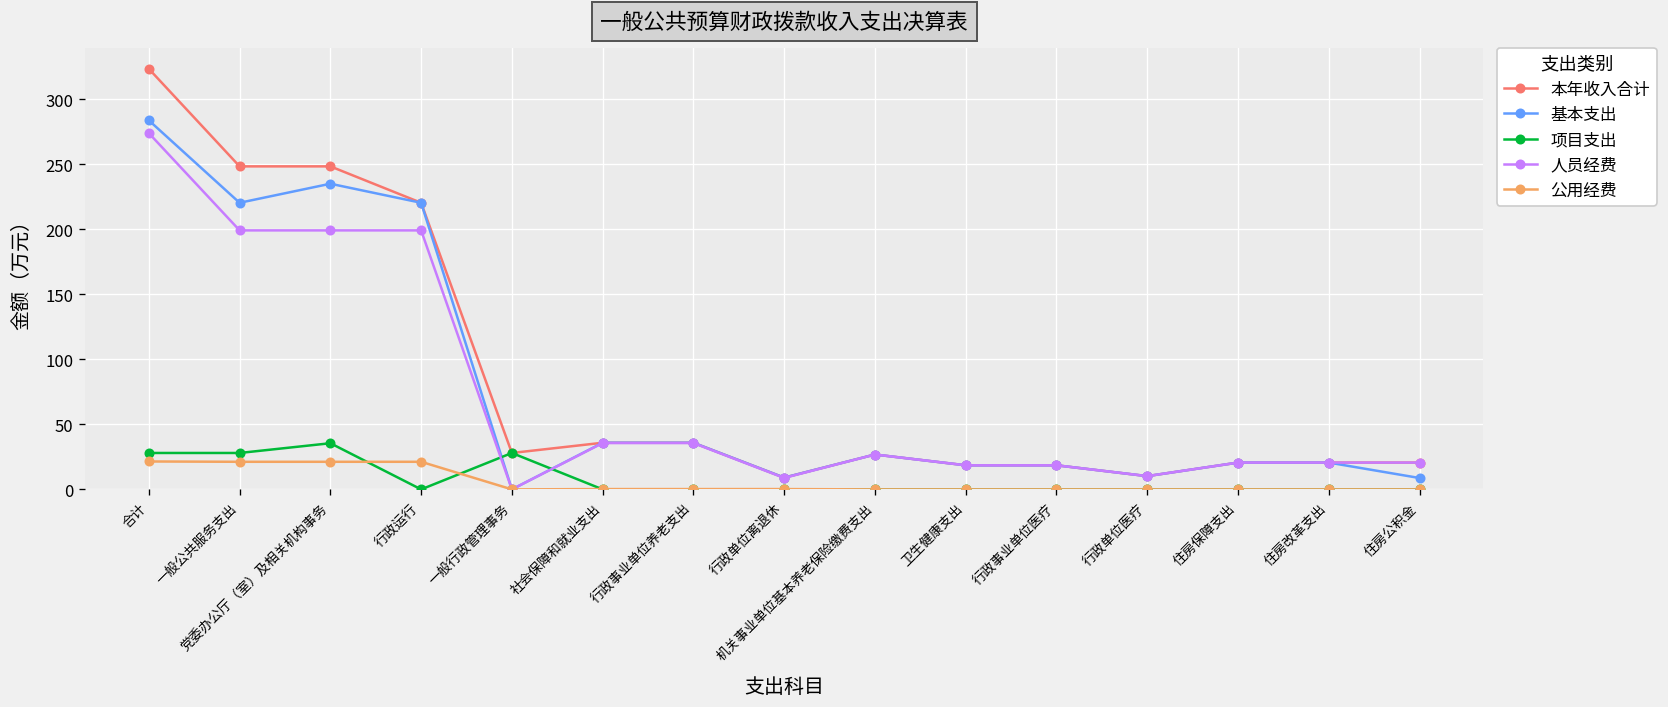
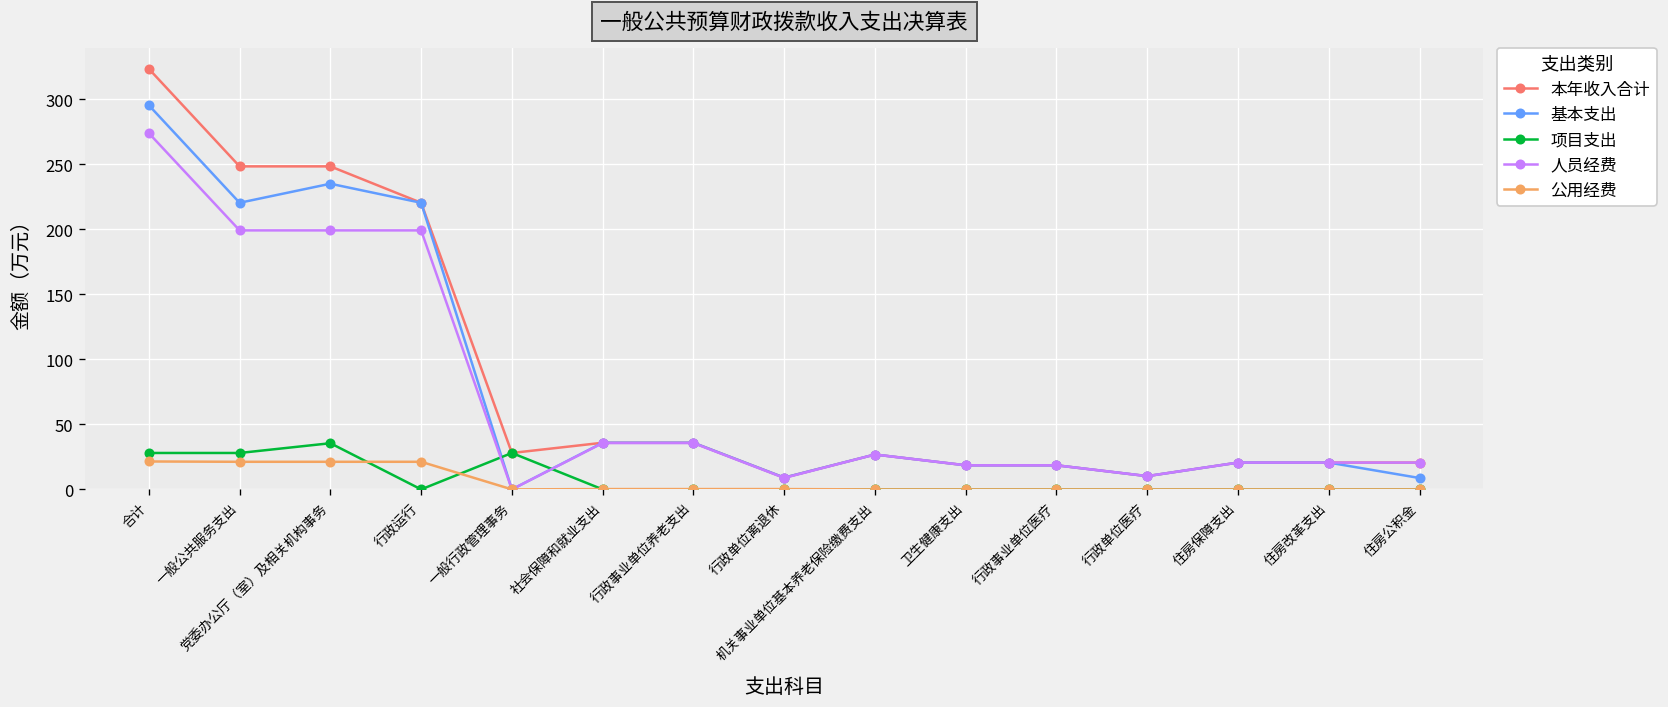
  {
    "基本支出": {
-     "合计": 284,
+     "合计": 295,
      "一般公共服务支出": 220,
      "党委办公厅（室）及相关机构事务": 235,
      "住房公积金": 9
    },
    "项目支出": {
      "合计": 28,
      "一般公共服务支出": 28,
      "党委办公厅（室）及相关机构事务": 36,
      "行政运行": 0
    },
    "人员经费": {
      "合计": 274,
      "一般公共服务支出": 199,
      "党委办公厅（室）及相关机构事务": 199,
      "行政运行": 199
    }
  }
